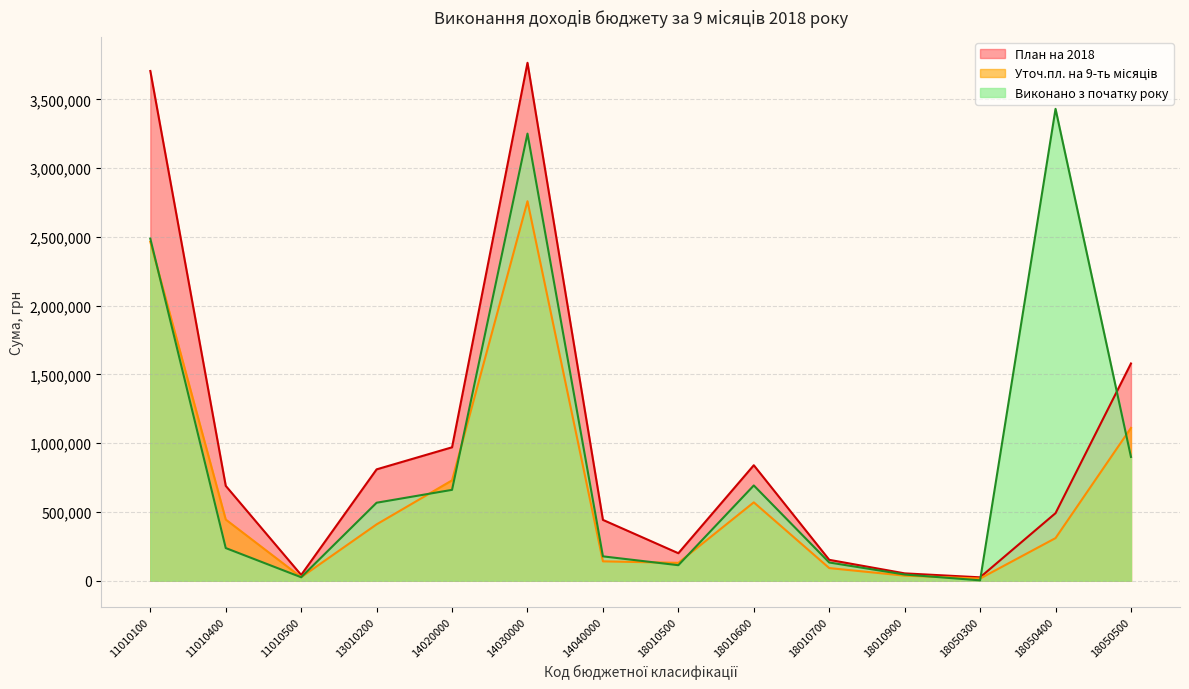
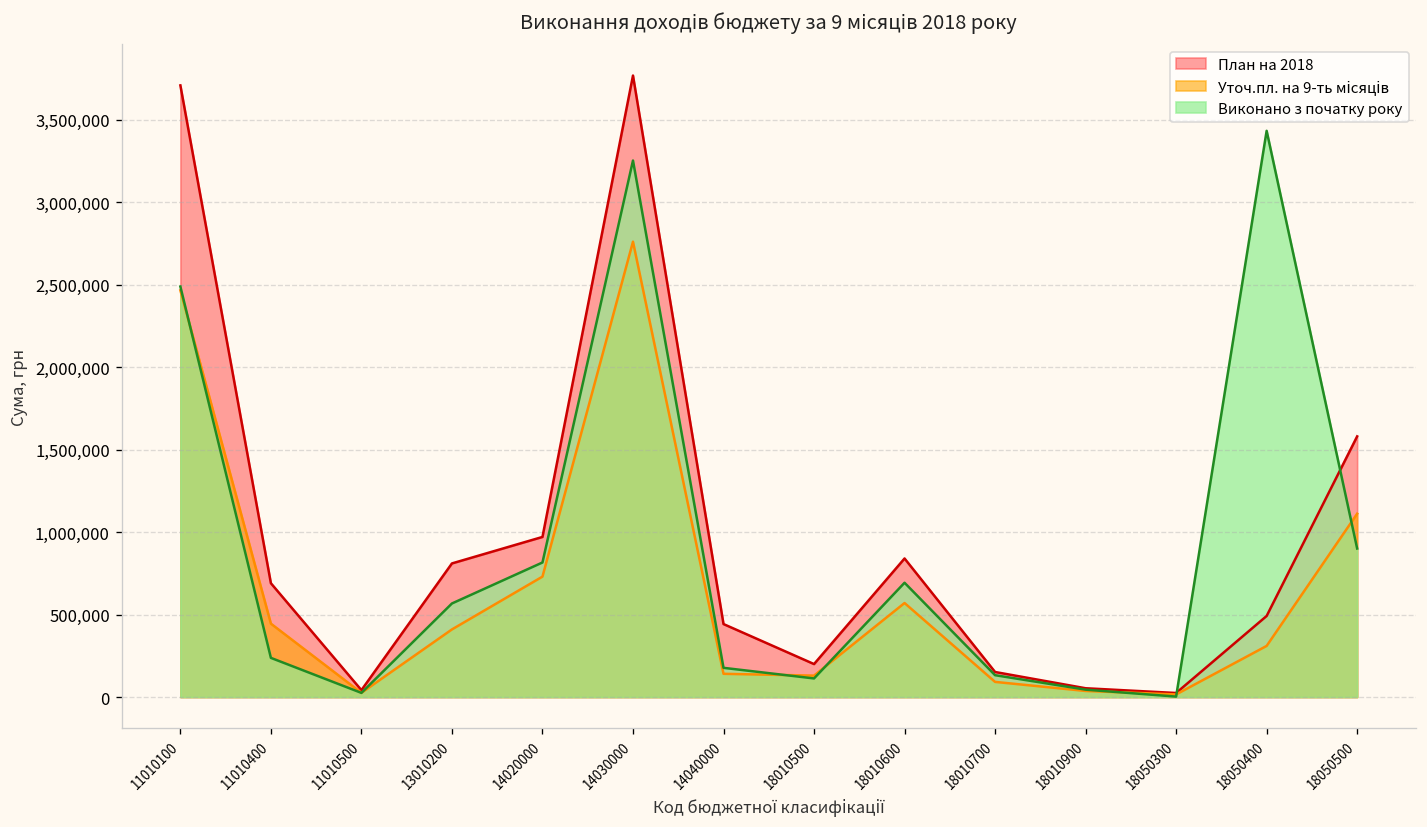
  {
    "План на 2018": {
      "11010100": "3,710,000",
      "11010400": "690,000",
      "13010200": "810,000",
      "14020000": "970,000",
      "14030000": "3,770,000",
      "14040000": "440,000",
      "18010500": "200,000",
      "18010600": "840,000",
      "18010700": "150,000",
      "18050400": "490,000",
      "18050500": "1,580,000"
    },
    "Уточ.пл. на 9-ть місяців": {
      "11010100": "2,470,000",
      "11010400": "450,000",
      "13010200": "410,000",
      "14020000": "730,000",
      "14030000": "2,760,000",
      "14040000": "140,000",
      "18010600": "570,000",
      "18010700": "90,000",
      "18050400": "310,000",
      "18050500": "1,110,000"
    },
    "Виконано з початку року": {
      "11010100": "2,490,000",
      "11010400": "240,000",
      "13010200": "570,000",
-     "14020000": "660,000",
+     "14020000": "820,000",
      "14030000": "3,250,000",
      "14040000": "180,000",
      "18010600": "690,000",
      "18010700": "130,000",
      "18050400": "3,430,000",
      "18050500": "900,000"
    }
  }
